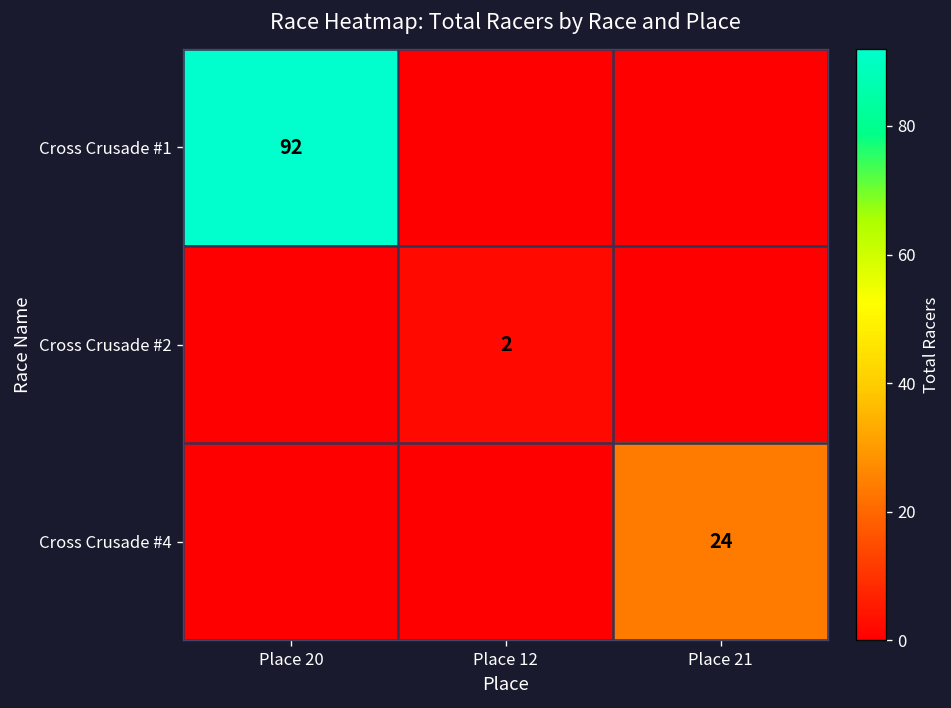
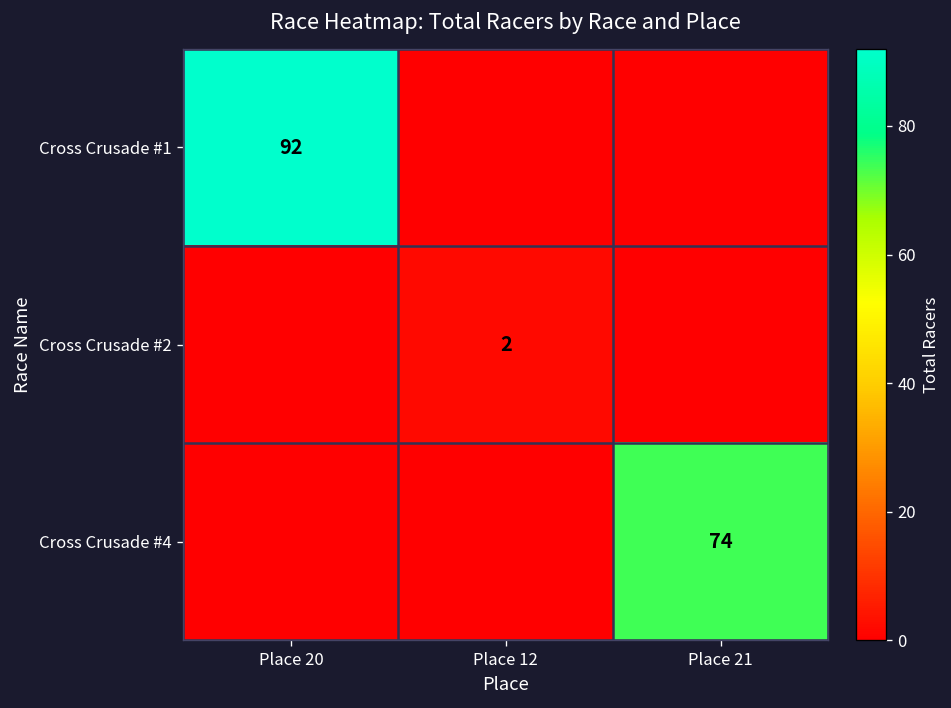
  {
    "Cross Crusade #1": {
      "Place 20": 92
    },
    "Cross Crusade #2": {
      "Place 12": 2
    },
    "Cross Crusade #4": {
-     "Place 21": 24
+     "Place 21": 74
    }
  }
